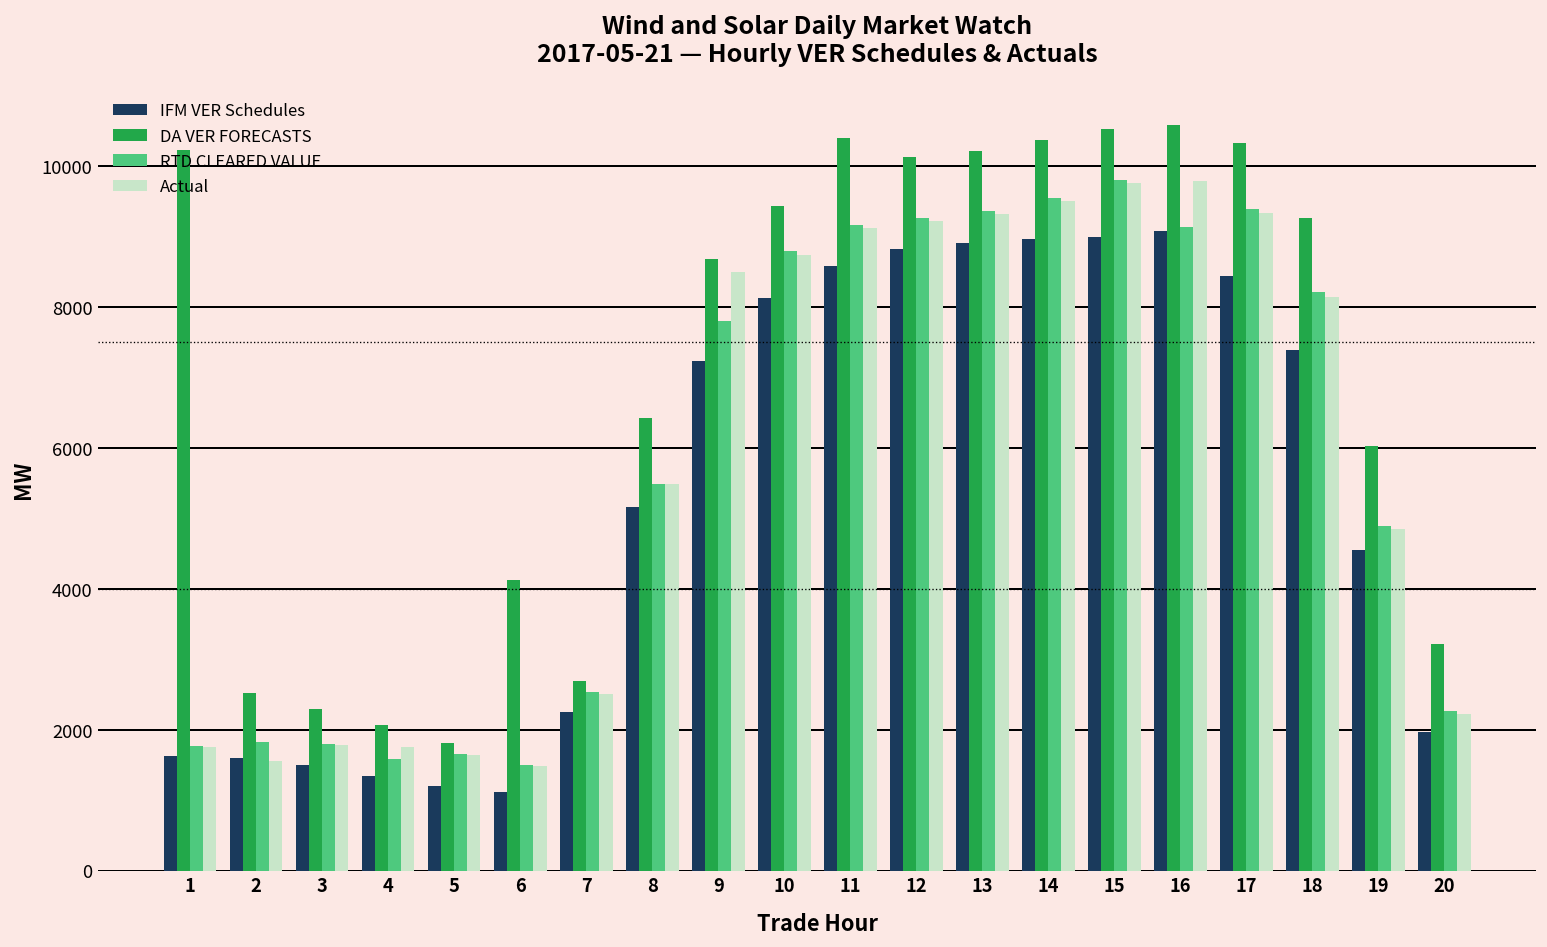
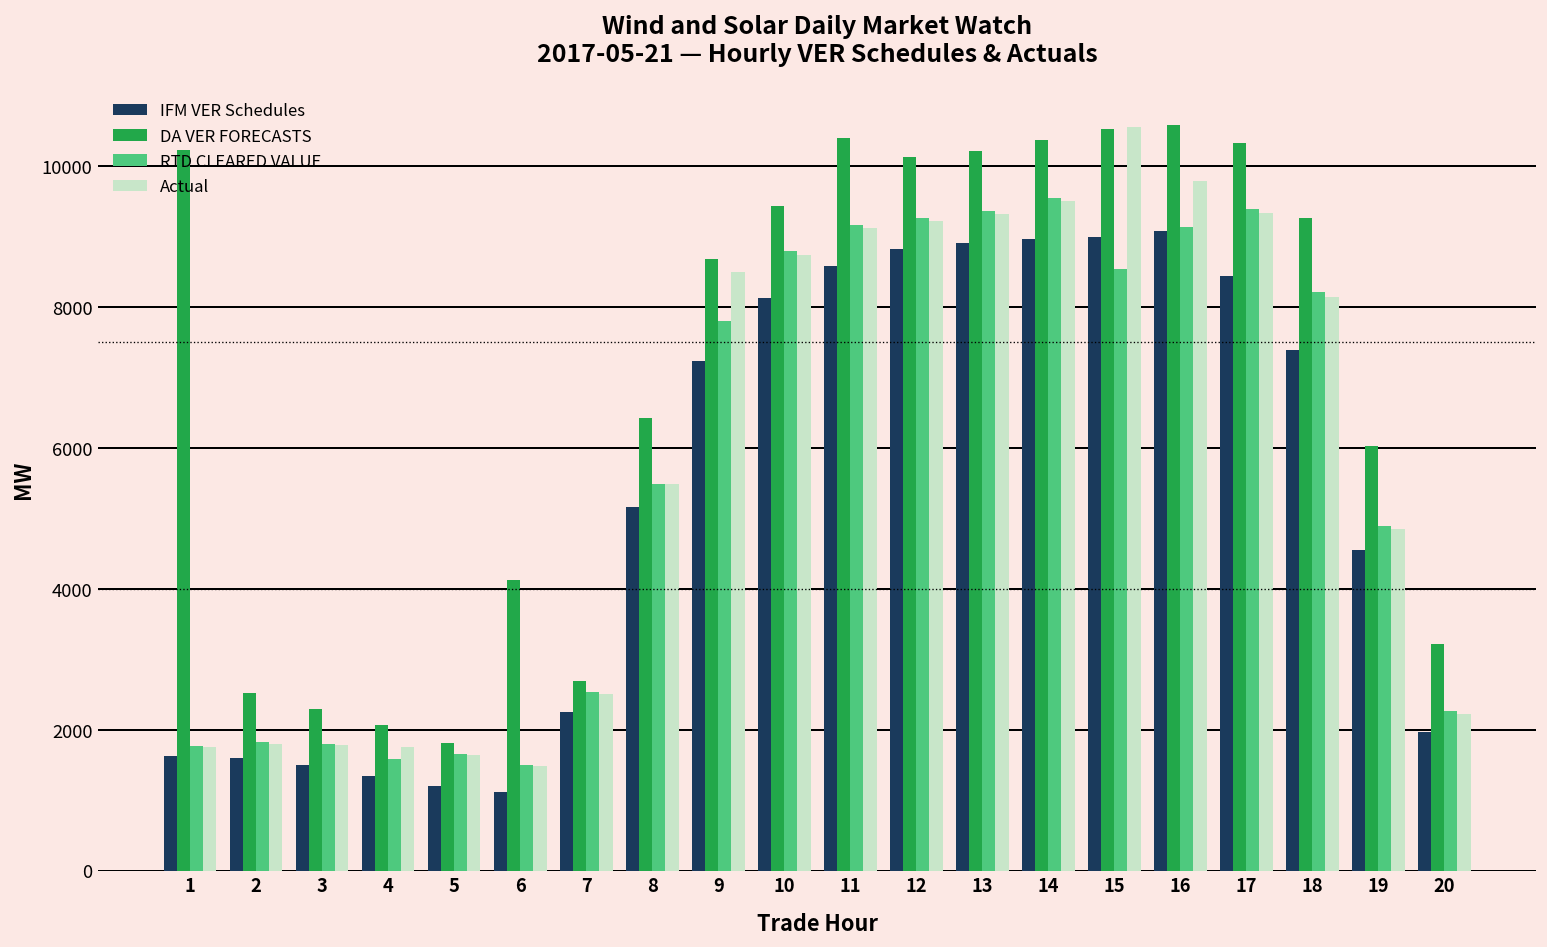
  {
    "IFM VER Schedules": {
      "1": 1600,
      "2": 1600,
      "3": 1500,
      "4": 1300,
      "5": 1200,
      "6": 1100,
      "7": 2200,
      "8": 5200,
      "9": 7200,
      "10": 8100,
      "11": 8600,
      "12": 8800,
      "13": 8900,
      "14": 9000,
      "15": 9000,
      "16": 9100,
      "17": 8400,
      "18": 7400,
      "19": 4500,
      "20": 2000
    },
    "DA VER FORECASTS": {
      "1": 10200,
      "2": 2500,
      "3": 2300,
      "4": 2100,
      "5": 1800,
      "6": 4100,
      "7": 2700,
      "8": 6400,
      "9": 8700,
      "10": 9400,
      "11": 10400,
      "12": 10100,
      "13": 10200,
      "14": 10400,
      "15": 10500,
      "16": 10600,
      "17": 10300,
      "18": 9300,
      "19": 6000,
      "20": 3200
    },
    "RTD CLEARED VALUE": {
      "1": 1800,
      "2": 1800,
      "3": 1800,
      "4": 1600,
      "5": 1700,
      "6": 1500,
      "7": 2500,
      "8": 5500,
      "9": 7800,
      "10": 8800,
      "11": 9200,
      "12": 9300,
      "13": 9400,
      "14": 9500,
-     "15": 9800,
+     "15": 8500,
      "16": 9100,
      "17": 9400,
      "18": 8200,
      "19": 4900,
      "20": 2300
    },
    "Actual": {
      "1": 1800,
-     "2": 1600,
+     "2": 1800,
      "3": 1800,
      "4": 1700,
      "5": 1600,
      "6": 1500,
      "7": 2500,
      "8": 5500,
      "9": 8500,
      "10": 8700,
      "11": 9100,
      "12": 9200,
      "13": 9300,
      "14": 9500,
-     "15": 9800,
+     "15": 10600,
      "16": 9800,
      "17": 9300,
      "18": 8100,
      "19": 4800,
      "20": 2200
    }
  }
